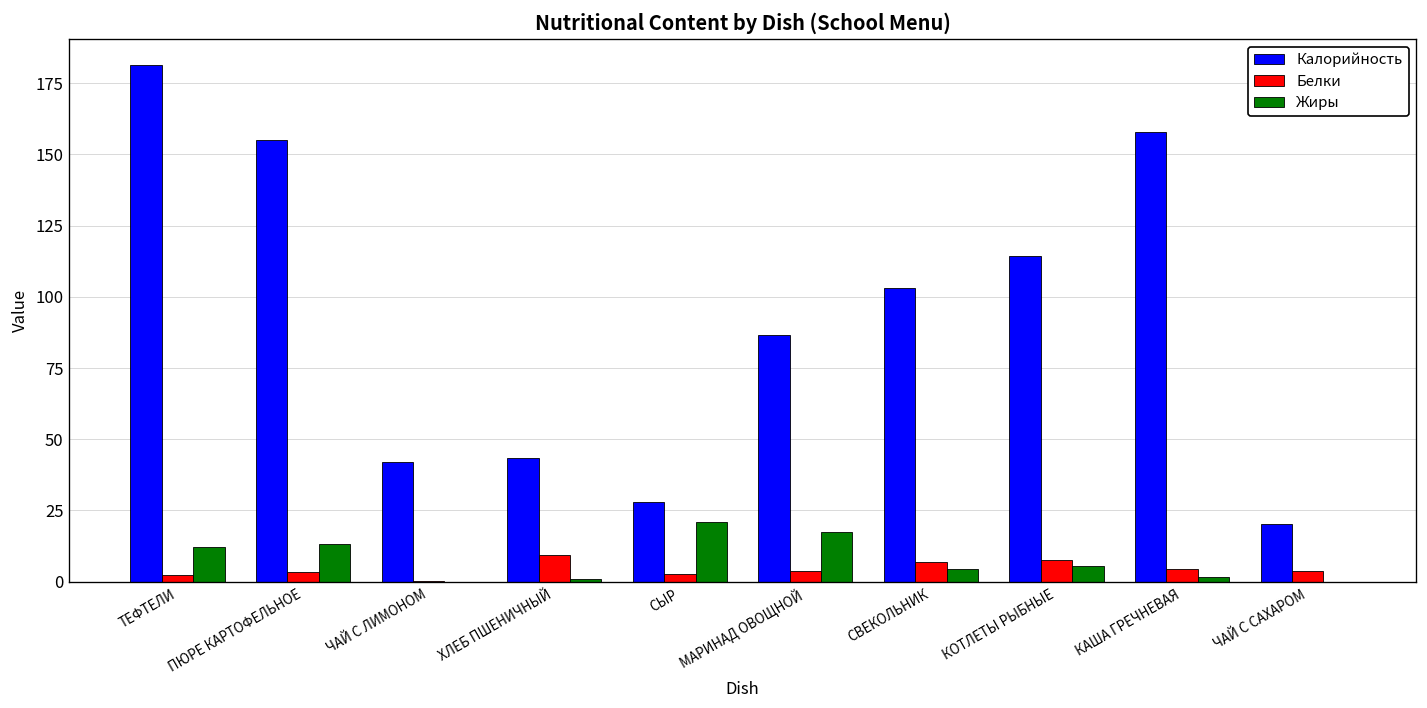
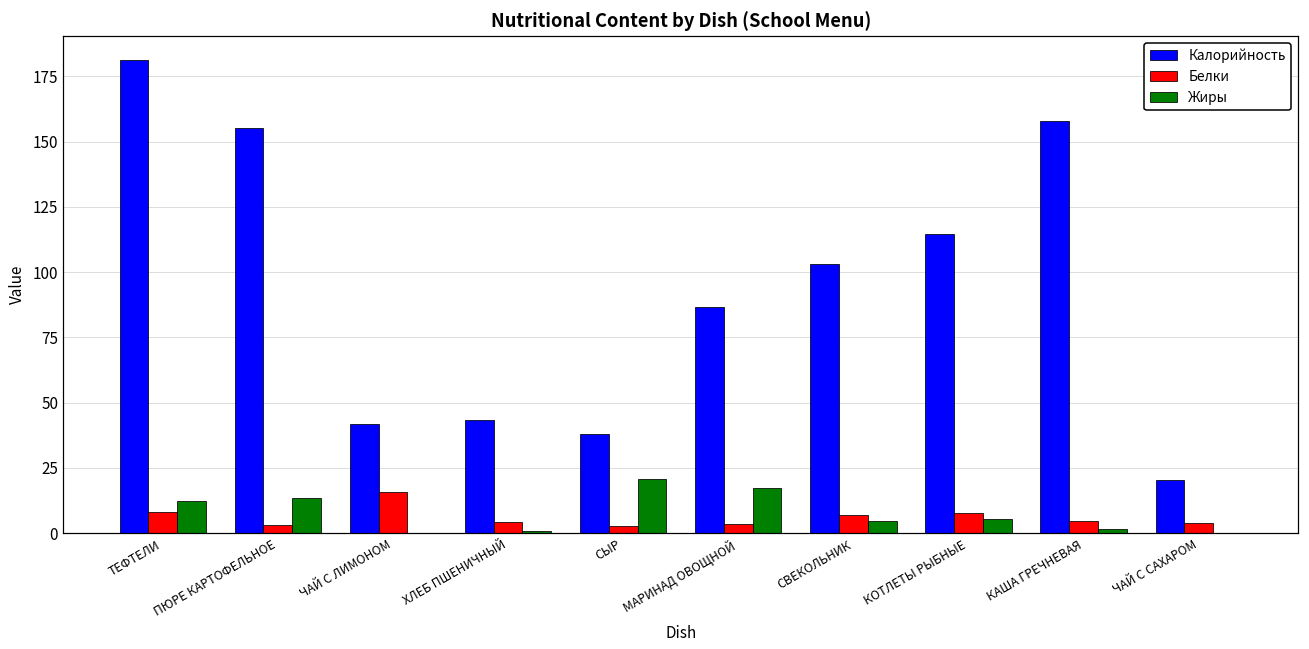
  {
    "Калорийность": {
      "ТЕФТЕЛИ": 181,
      "ПЮРЕ КАРТОФЕЛЬНОЕ": 155,
      "ЧАЙ С ЛИМОНОМ": 42,
      "ХЛЕБ ПШЕНИЧНЫЙ": 43,
-     "СЫР": 28,
+     "СЫР": 38,
      "МАРИНАД ОВОЩНОЙ": 87,
      "СВЕКОЛЬНИК": 103,
      "КОТЛЕТЫ РЫБНЫЕ": 114,
      "КАША ГРЕЧНЕВАЯ": 158,
      "ЧАЙ С САХАРОМ": 20
    },
    "Белки": {
-     "ТЕФТЕЛИ": 2,
+     "ТЕФТЕЛИ": 8,
      "ПЮРЕ КАРТОФЕЛЬНОЕ": 3,
-     "ЧАЙ С ЛИМОНОМ": 0,
-     "ХЛЕБ ПШЕНИЧНЫЙ": 9,
+     "ЧАЙ С ЛИМОНОМ": 16,
+     "ХЛЕБ ПШЕНИЧНЫЙ": 4,
      "СЫР": 3,
      "МАРИНАД ОВОЩНОЙ": 4,
      "СВЕКОЛЬНИК": 7,
      "КОТЛЕТЫ РЫБНЫЕ": 8,
      "КАША ГРЕЧНЕВАЯ": 5,
      "ЧАЙ С САХАРОМ": 4
    },
    "Жиры": {
      "ТЕФТЕЛИ": 12,
      "ПЮРЕ КАРТОФЕЛЬНОЕ": 13,
      "ЧАЙ С ЛИМОНОМ": 0,
      "СЫР": 21,
      "МАРИНАД ОВОЩНОЙ": 17,
      "СВЕКОЛЬНИК": 5,
      "КОТЛЕТЫ РЫБНЫЕ": 5,
      "КАША ГРЕЧНЕВАЯ": 2,
      "ЧАЙ С САХАРОМ": 0
    }
  }
